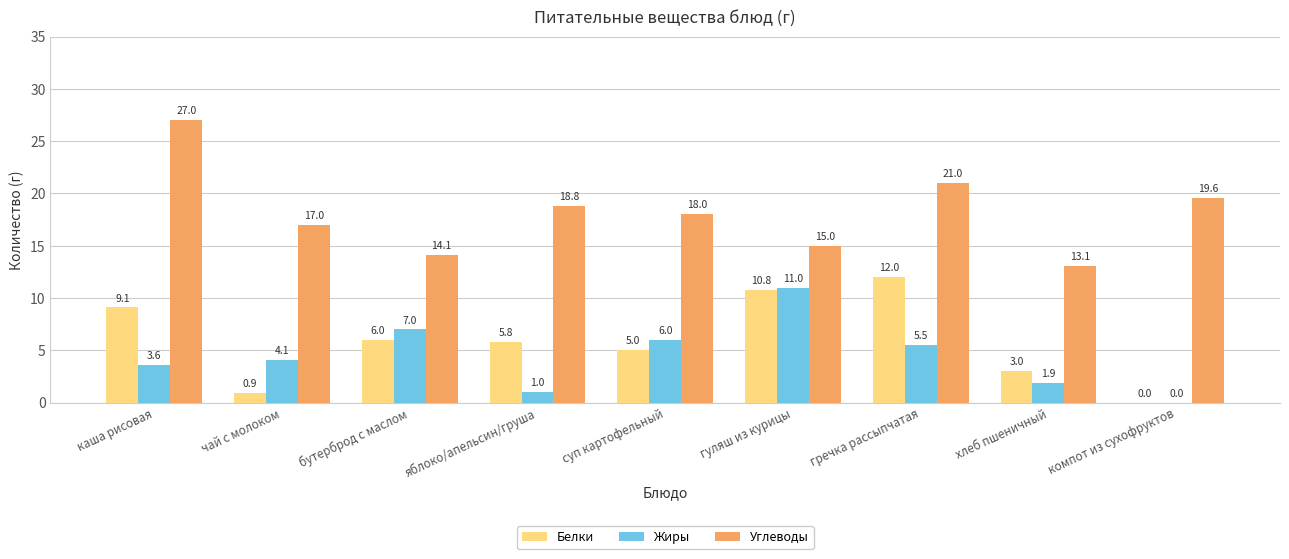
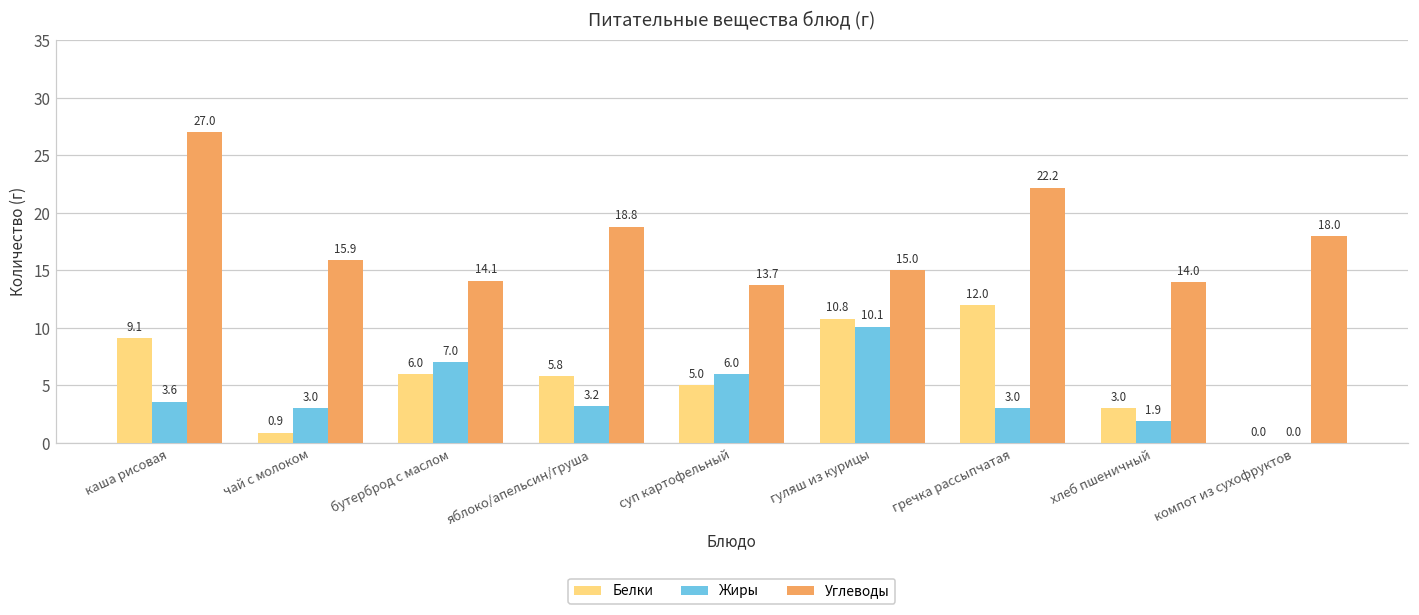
  {
    "Белки": {
      "каша рисовая": 9.1,
      "чай с молоком": 0.9,
      "бутерброд с маслом": 6.0,
      "яблоко/апельсин/груша": 5.8,
      "суп картофельный": 5.0,
      "гуляш из курицы": 10.8,
      "гречка рассыпчатая": 12.0,
      "хлеб пшеничный": 3.0,
      "компот из сухофруктов": 0.0
    },
    "Жиры": {
      "каша рисовая": 3.6,
-     "чай с молоком": 4.1,
+     "чай с молоком": 3.0,
      "бутерброд с маслом": 7.0,
-     "яблоко/апельсин/груша": 1.0,
+     "яблоко/апельсин/груша": 3.2,
      "суп картофельный": 6.0,
-     "гуляш из курицы": 11.0,
-     "гречка рассыпчатая": 5.5,
+     "гуляш из курицы": 10.1,
+     "гречка рассыпчатая": 3.0,
      "хлеб пшеничный": 1.9,
      "компот из сухофруктов": 0.0
    },
    "Углеводы": {
      "каша рисовая": 27.0,
-     "чай с молоком": 17.0,
+     "чай с молоком": 15.9,
      "бутерброд с маслом": 14.1,
      "яблоко/апельсин/груша": 18.8,
-     "суп картофельный": 18.0,
+     "суп картофельный": 13.7,
      "гуляш из курицы": 15.0,
-     "гречка рассыпчатая": 21.0,
-     "хлеб пшеничный": 13.1,
-     "компот из сухофруктов": 19.6
+     "гречка рассыпчатая": 22.2,
+     "хлеб пшеничный": 14.0,
+     "компот из сухофруктов": 18.0
    }
  }
